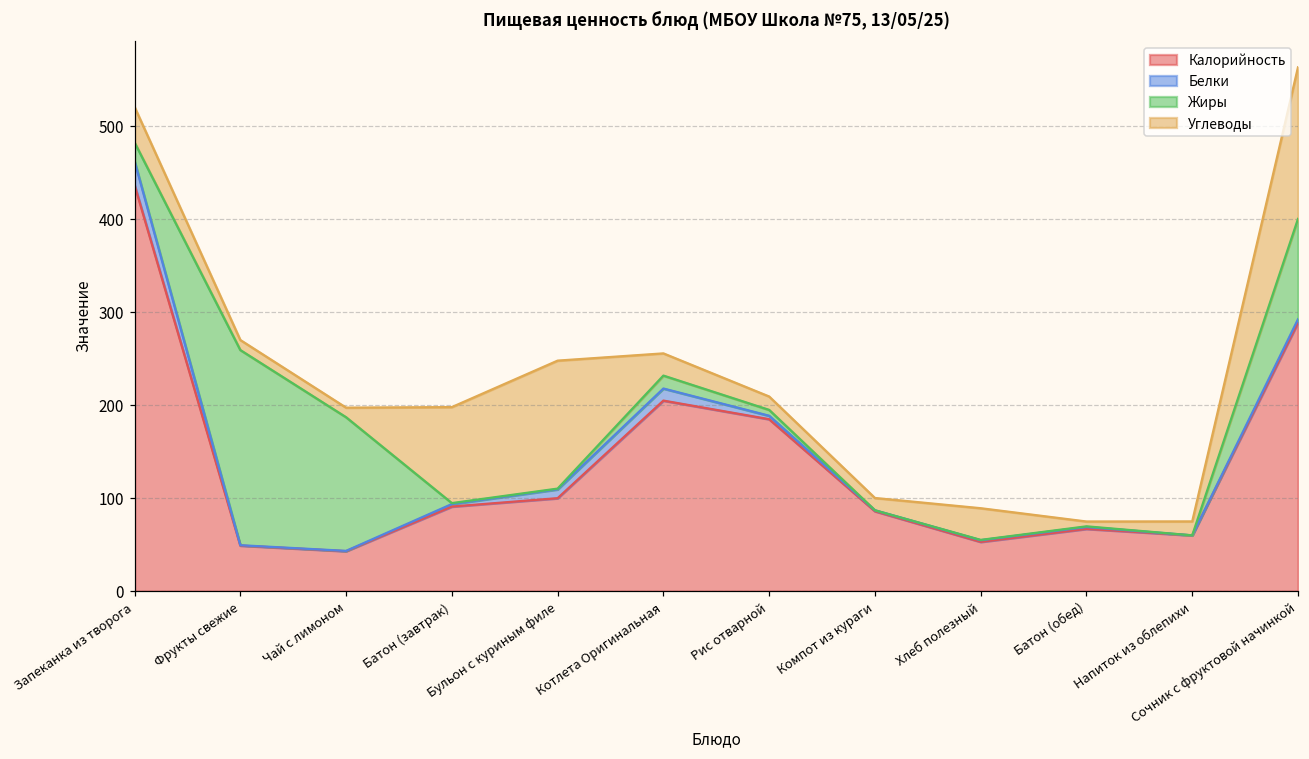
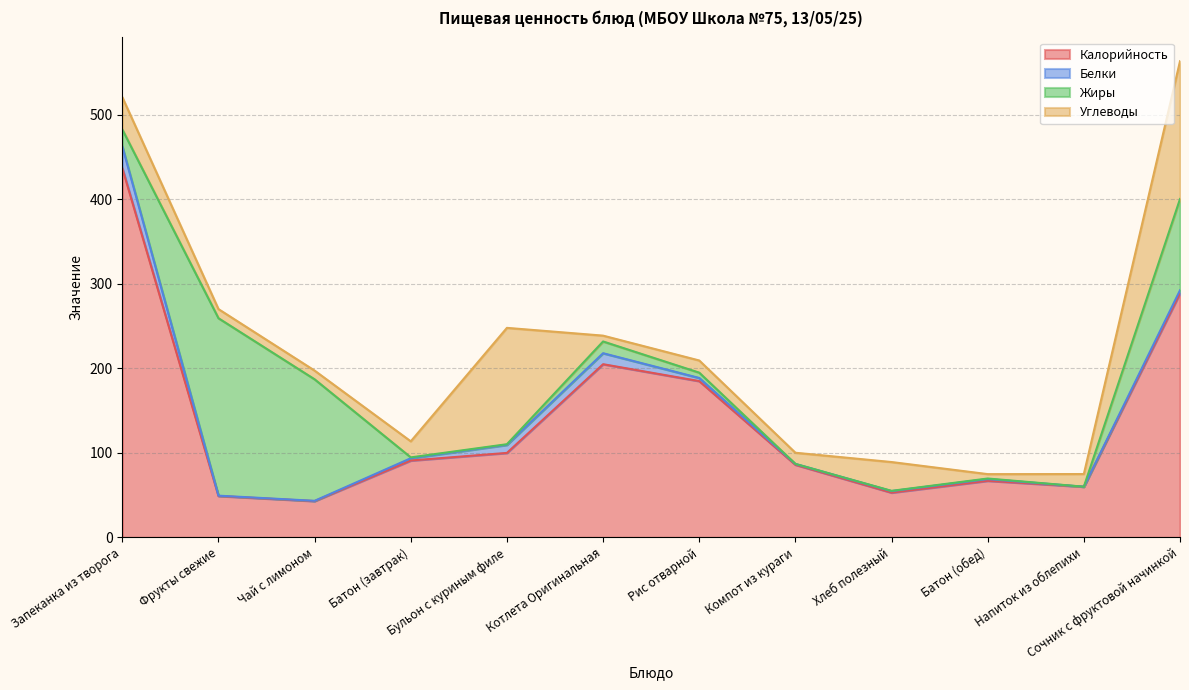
  {
    "Калорийность": {
      "Запеканка из творога": 440,
      "Бульон с куриным филе": 100,
      "Котлета Оригинальная": 210,
      "Рис отварной": 190,
      "Сочник с фруктовой начинкой": 290
    },
    "Белки": {
      "Запеканка из творога": 30,
      "Котлета Оригинальная": 10,
      "Рис отварной": 0,
      "Сочник с фруктовой начинкой": 0
    },
    "Жиры": {
      "Запеканка из творога": 20,
      "Фрукты свежие": 210,
      "Чай с лимоном": 140,
      "Котлета Оригинальная": 10,
      "Рис отварной": 10,
      "Сочник с фруктовой начинкой": 110
    },
    "Углеводы": {
      "Запеканка из творога": 40,
      "Фрукты свежие": 10,
      "Чай с лимоном": 10,
-     "Батон (завтрак)": 100,
+     "Батон (завтрак)": 20,
      "Бульон с куриным филе": 140,
-     "Котлета Оригинальная": 20,
+     "Котлета Оригинальная": 10,
      "Рис отварной": 10,
      "Компот из кураги": 10,
      "Хлеб полезный": 30,
      "Батон (обед)": 10,
      "Напиток из облепихи": 20,
      "Сочник с фруктовой начинкой": 160
    }
  }
